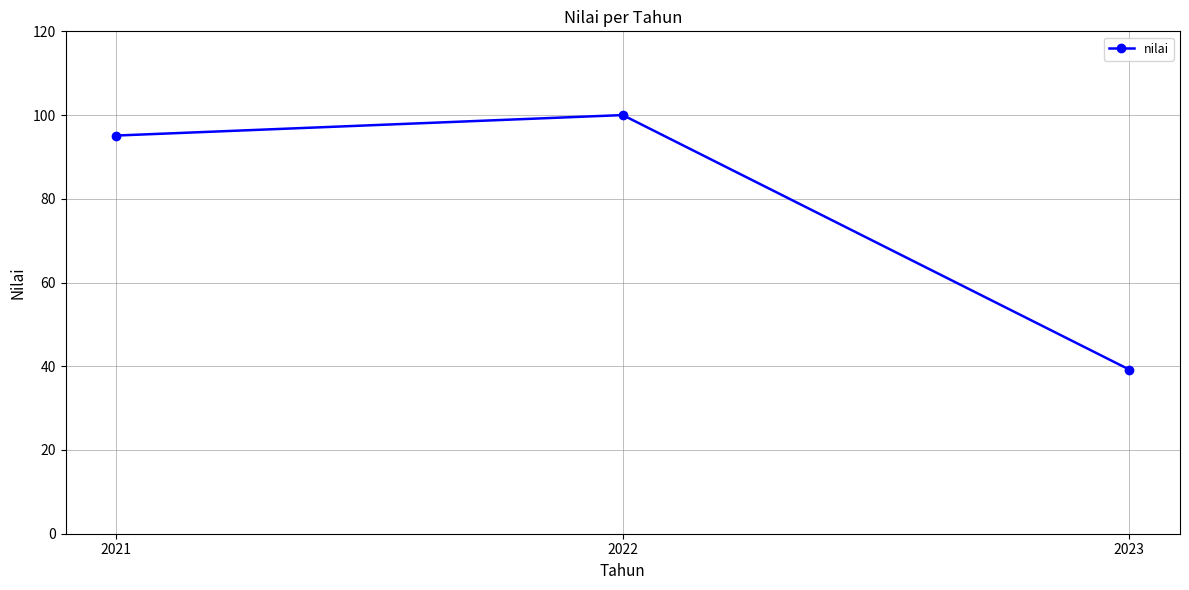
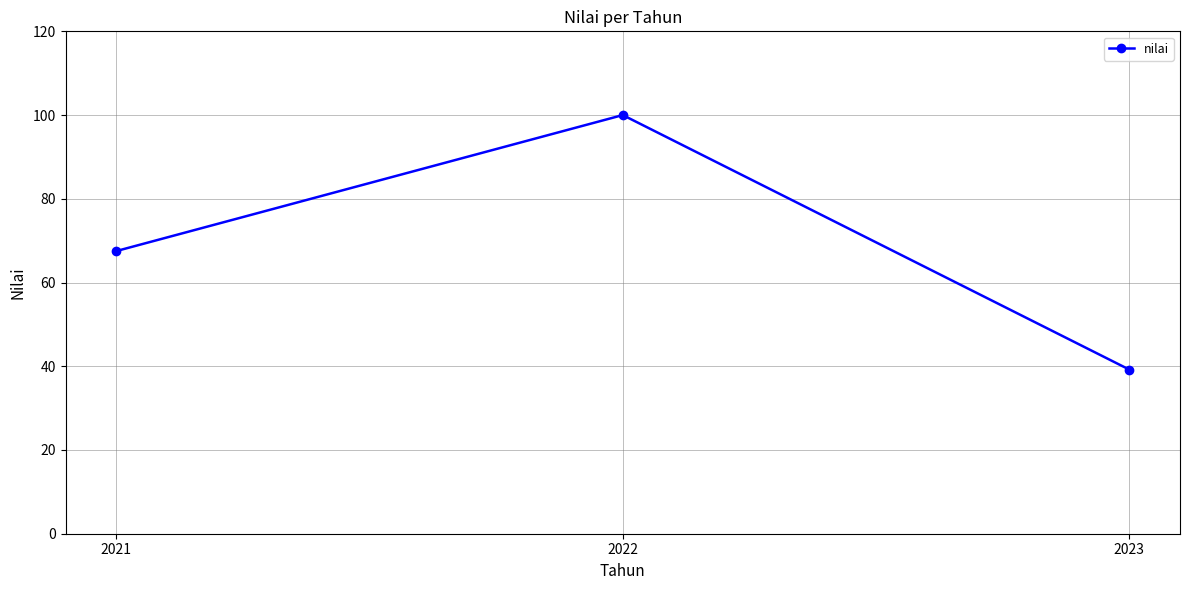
  {
-   "2021": 95,
+   "2021": 68,
    "2022": 100,
    "2023": 39
  }
